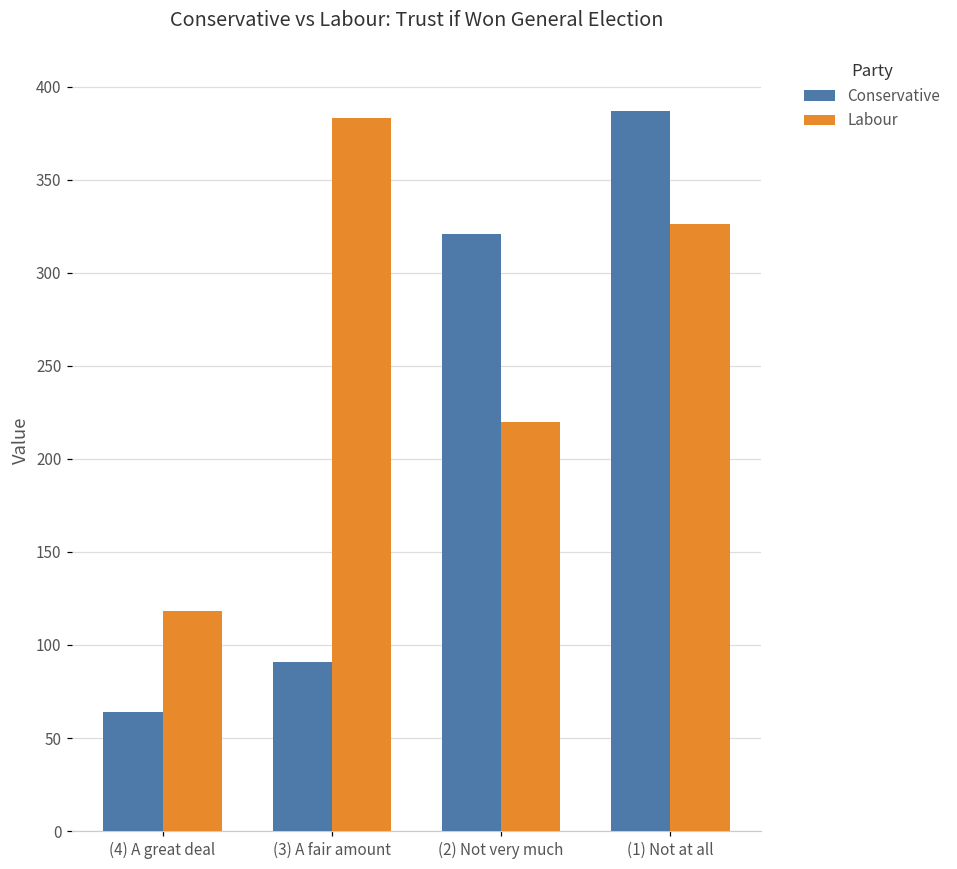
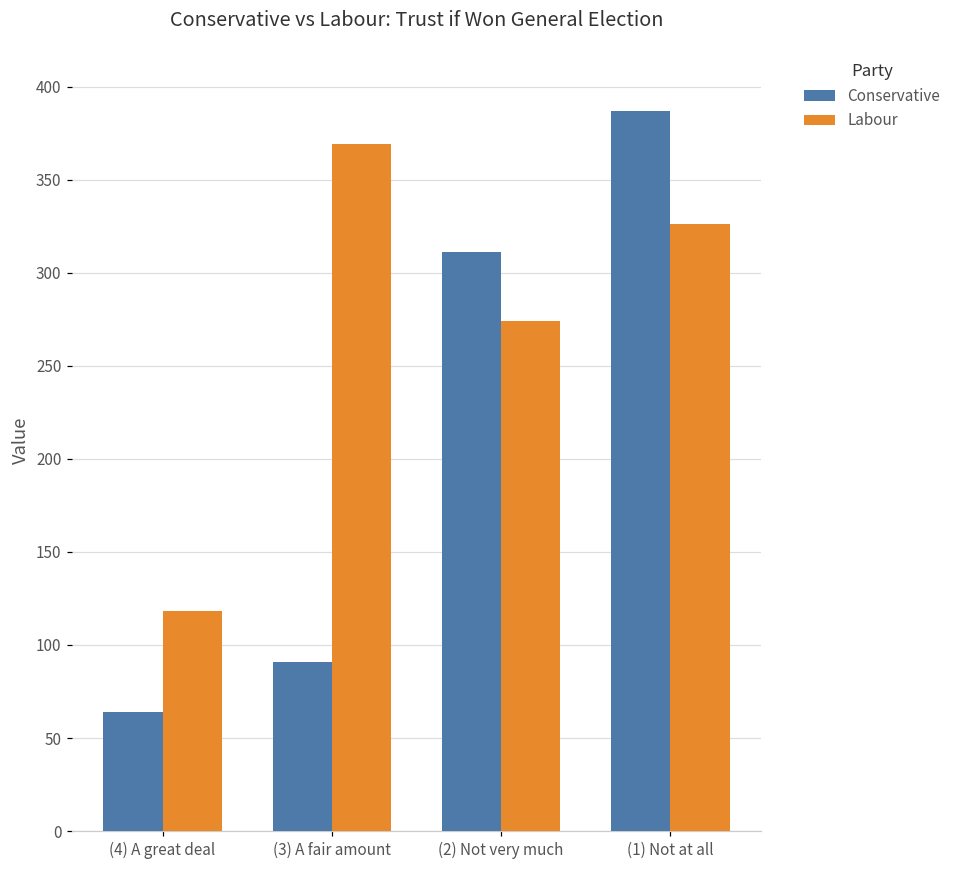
  {
    "Conservative": {
      "(4) A great deal": 64,
      "(3) A fair amount": 91,
-     "(2) Not very much": 321,
+     "(2) Not very much": 311,
      "(1) Not at all": 387
    },
    "Labour": {
      "(4) A great deal": 118,
-     "(3) A fair amount": 383,
-     "(2) Not very much": 220,
+     "(3) A fair amount": 369,
+     "(2) Not very much": 274,
      "(1) Not at all": 326
    }
  }
